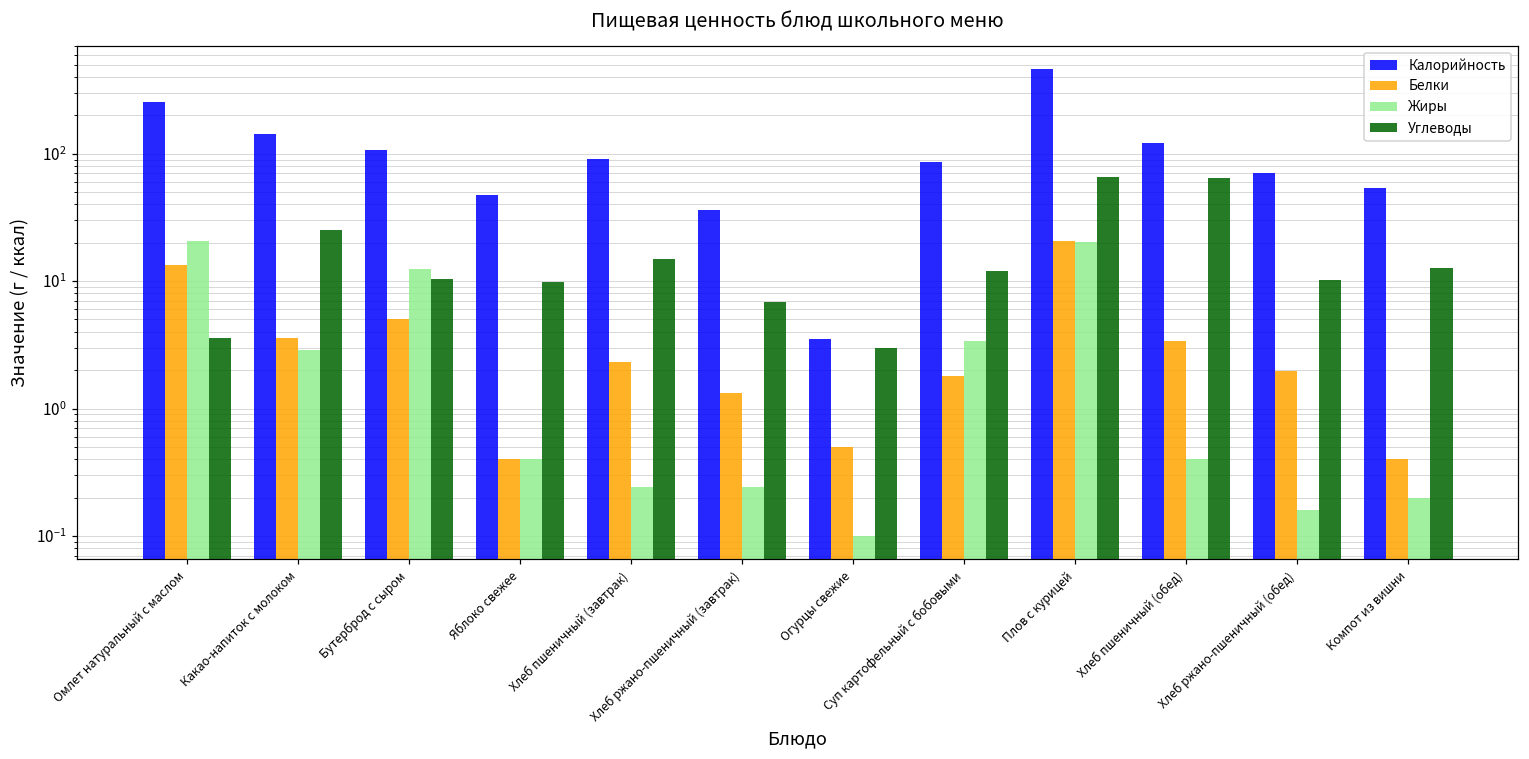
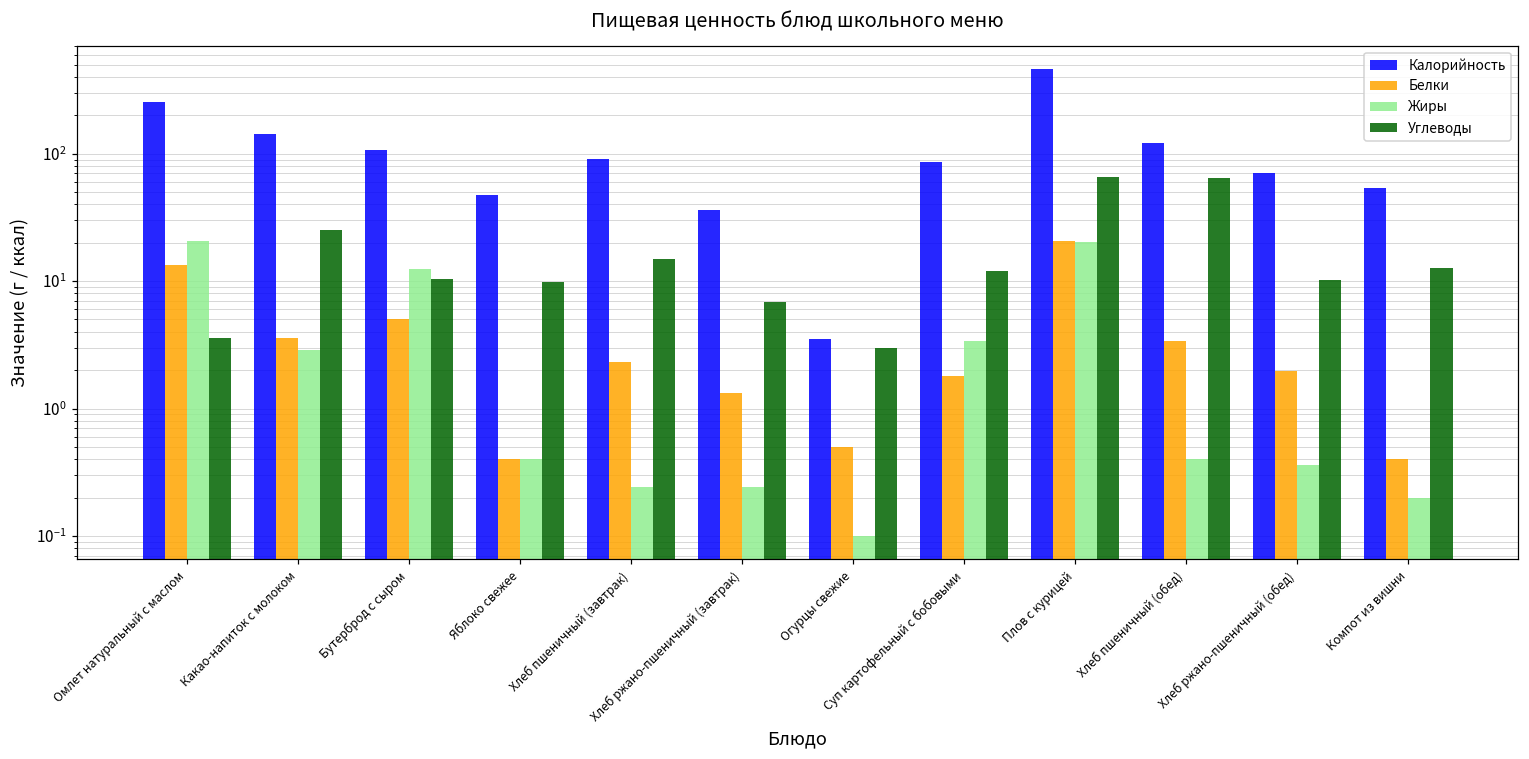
  {
    "Калорийность": {
      "Омлет натуральный с маслом": 250,
      "Какао-напиток с молоком": 140,
      "Бутерброд с сыром": 110,
      "Яблоко свежее": 47,
      "Хлеб пшеничный (завтрак)": 90,
      "Хлеб ржано-пшеничный (завтрак)": 36,
      "Огурцы свежие": 3.5,
      "Суп картофельный с бобовыми": 90,
      "Плов с курицей": 460,
      "Хлеб пшеничный (обед)": 120,
      "Хлеб ржано-пшеничный (обед)": 70,
      "Компот из вишни": 50
    },
    "Белки": {
      "Омлет натуральный с маслом": 13,
      "Какао-напиток с молоком": 3.6,
      "Бутерброд с сыром": 5.0,
      "Яблоко свежее": 0.40,
      "Хлеб пшеничный (завтрак)": 2.3,
      "Хлеб ржано-пшеничный (завтрак)": 1.3,
      "Огурцы свежие": 0.50,
      "Суп картофельный с бобовыми": 1.8,
      "Плов с курицей": 21,
      "Хлеб пшеничный (обед)": 3.4,
      "Хлеб ржано-пшеничный (обед)": 2.0,
      "Компот из вишни": 0.40
    },
    "Жиры": {
      "Омлет натуральный с маслом": 21,
      "Какао-напиток с молоком": 2.9,
      "Бутерброд с сыром": 13,
      "Яблоко свежее": 0.40,
      "Хлеб пшеничный (завтрак)": 0.24,
      "Хлеб ржано-пшеничный (завтрак)": 0.24,
      "Огурцы свежие": 0.10,
      "Суп картофельный с бобовыми": 3.4,
      "Плов с курицей": 20,
      "Хлеб пшеничный (обед)": 0.40,
-     "Хлеб ржано-пшеничный (обед)": 0.16,
+     "Хлеб ржано-пшеничный (обед)": 0.36,
      "Компот из вишни": 0.20
    },
    "Углеводы": {
      "Омлет натуральный с маслом": 3.6,
      "Какао-напиток с молоком": 25,
      "Бутерброд с сыром": 10,
      "Яблоко свежее": 10,
      "Хлеб пшеничный (завтрак)": 15,
      "Хлеб ржано-пшеничный (завтрак)": 7,
      "Огурцы свежие": 3.0,
      "Суп картофельный с бобовыми": 12,
      "Плов с курицей": 70,
      "Хлеб пшеничный (обед)": 60,
      "Хлеб ржано-пшеничный (обед)": 10,
      "Компот из вишни": 13
    }
  }
